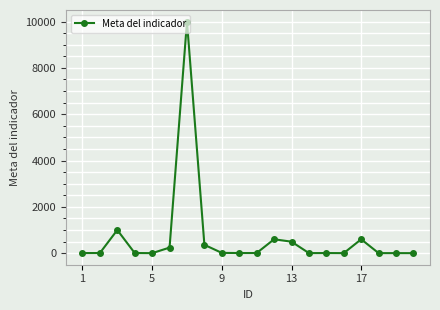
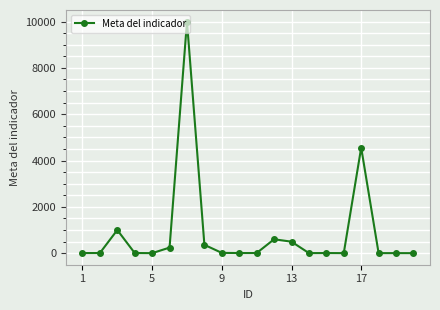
  {
    "1": 0,
    "5": 0,
    "9": 0,
    "13": 500,
-   "17": 600
+   "17": 4600
  }
